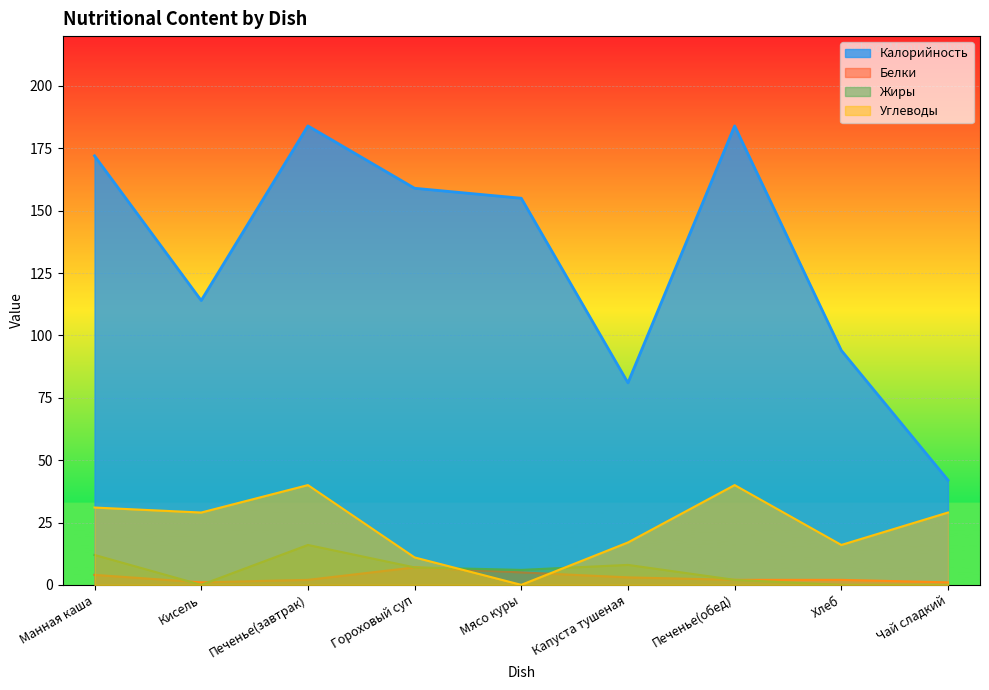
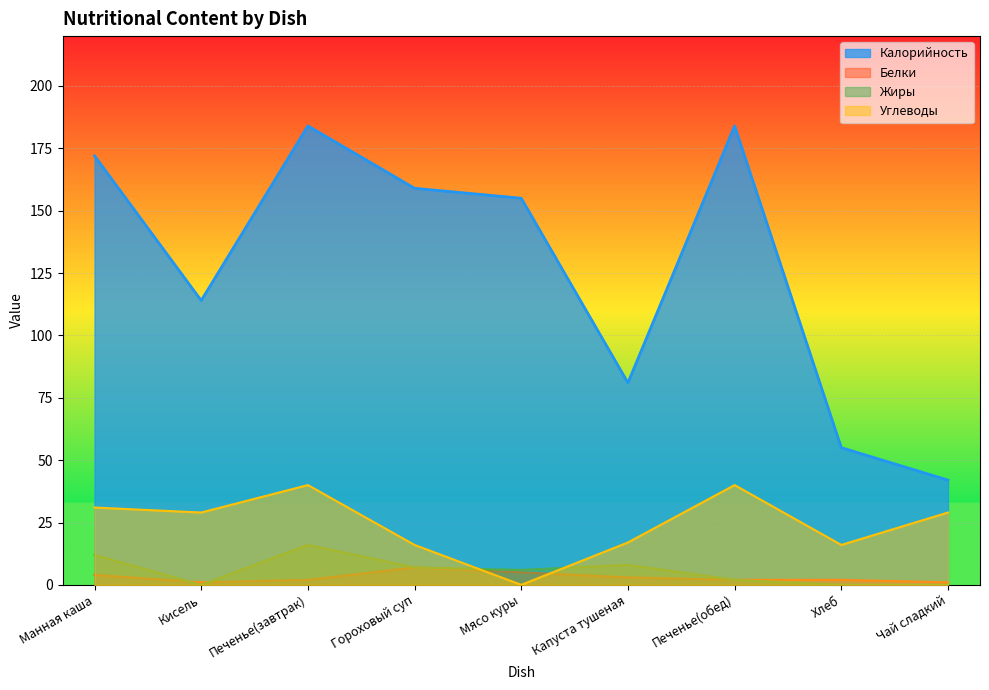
  {
    "Калорийность": {
      "Манная каша": 172,
      "Кисель": 114,
      "Печенье(завтрак)": 184,
      "Гороховый суп": 159,
      "Мясо куры": 155,
      "Капуста тушеная": 81,
      "Печенье(обед)": 184,
-     "Хлеб": 94,
+     "Хлеб": 55,
      "Чай сладкий": 42
    },
    "Белки": {
      "Манная каша": 4,
      "Печенье(завтрак)": 2,
      "Капуста тушеная": 3,
      "Хлеб": 2
    },
    "Жиры": {
      "Манная каша": 12,
      "Печенье(завтрак)": 16,
      "Капуста тушеная": 8,
      "Хлеб": 0
    },
    "Углеводы": {
      "Манная каша": 31,
      "Кисель": 29,
      "Печенье(завтрак)": 40,
-     "Гороховый суп": 11,
+     "Гороховый суп": 16,
      "Мясо куры": 0,
      "Капуста тушеная": 17,
      "Печенье(обед)": 40,
      "Хлеб": 16,
      "Чай сладкий": 29
    }
  }
